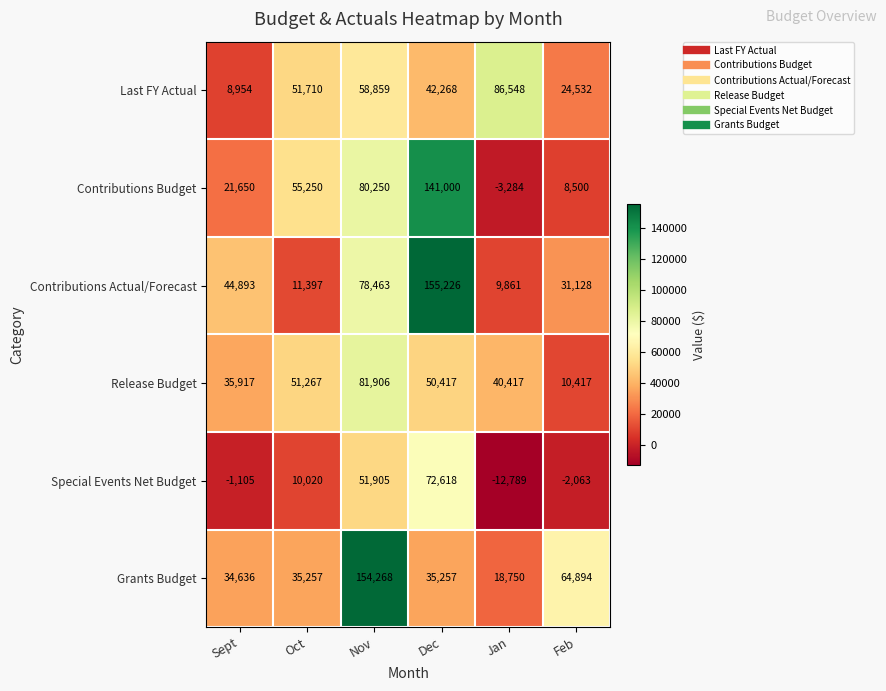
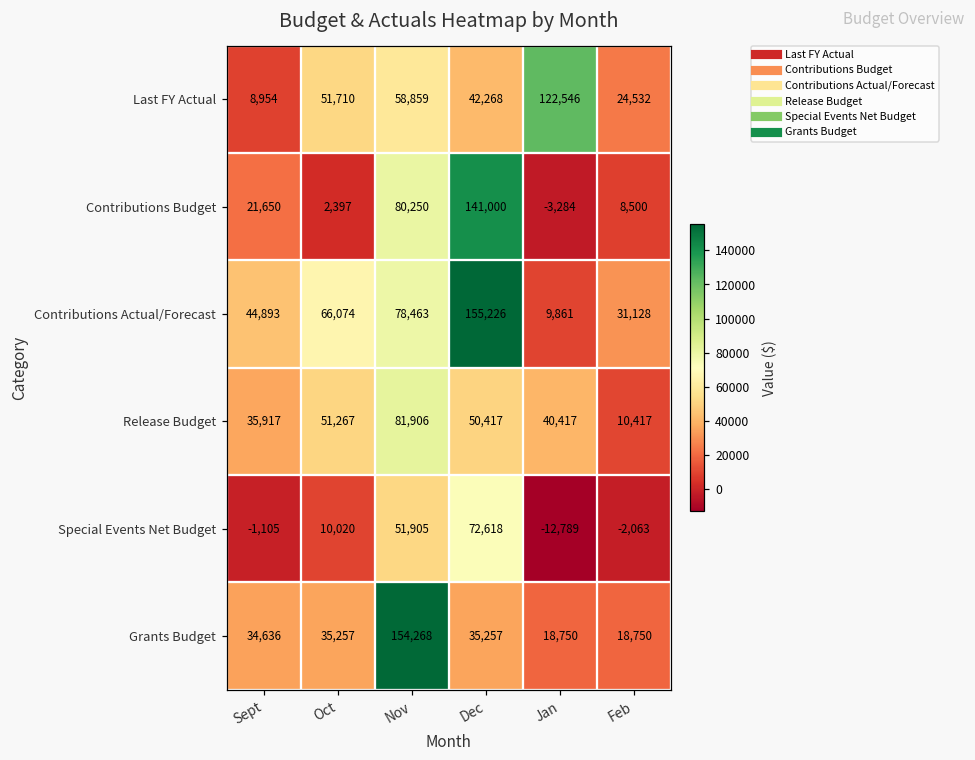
  {
    "Last FY Actual": {
      "Sept": "8,954",
      "Oct": "51,710",
      "Nov": "58,859",
      "Dec": "42,268",
-     "Jan": "86,548",
+     "Jan": "122,546",
      "Feb": "24,532"
    },
    "Contributions Budget": {
      "Sept": "21,650",
-     "Oct": "55,250",
+     "Oct": "2,397",
      "Nov": "80,250",
      "Dec": "141,000",
      "Jan": "-3,284",
      "Feb": "8,500"
    },
    "Contributions Actual/Forecast": {
      "Sept": "44,893",
-     "Oct": "11,397",
+     "Oct": "66,074",
      "Nov": "78,463",
      "Dec": "155,226",
      "Jan": "9,861",
      "Feb": "31,128"
    },
    "Release Budget": {
      "Sept": "35,917",
      "Oct": "51,267",
      "Nov": "81,906",
      "Dec": "50,417",
      "Jan": "40,417",
      "Feb": "10,417"
    },
    "Special Events Net Budget": {
      "Sept": "-1,105",
      "Oct": "10,020",
      "Nov": "51,905",
      "Dec": "72,618",
      "Jan": "-12,789",
      "Feb": "-2,063"
    },
    "Grants Budget": {
      "Sept": "34,636",
      "Oct": "35,257",
      "Nov": "154,268",
      "Dec": "35,257",
      "Jan": "18,750",
-     "Feb": "64,894"
+     "Feb": "18,750"
    }
  }
